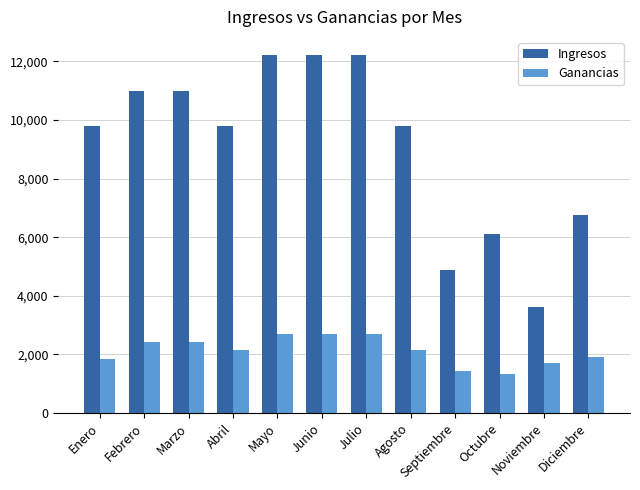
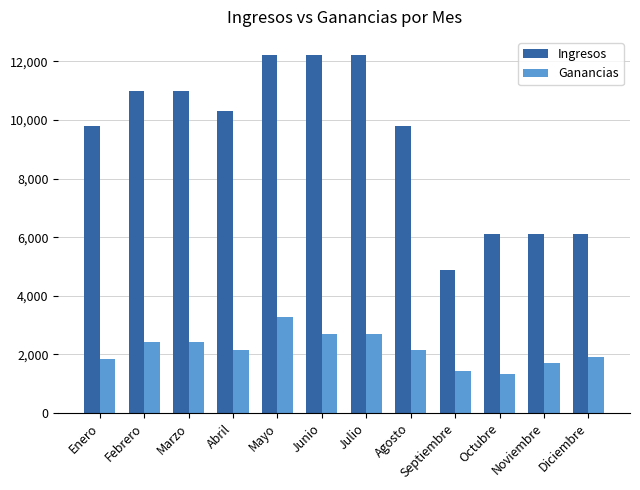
  {
    "Ingresos": {
      "Enero": "9,800",
      "Febrero": "11,000",
      "Marzo": "11,000",
-     "Abril": "9,800",
+     "Abril": "10,300",
      "Mayo": "12,200",
      "Junio": "12,200",
      "Julio": "12,200",
      "Agosto": "9,800",
      "Septiembre": "4,900",
      "Octubre": "6,100",
-     "Noviembre": "3,600",
-     "Diciembre": "6,700"
+     "Noviembre": "6,100",
+     "Diciembre": "6,100"
    },
    "Ganancias": {
      "Enero": "1,900",
      "Febrero": "2,400",
      "Marzo": "2,400",
      "Abril": "2,200",
-     "Mayo": "2,700",
+     "Mayo": "3,300",
      "Junio": "2,700",
      "Julio": "2,700",
      "Agosto": "2,200",
      "Septiembre": "1,400",
      "Octubre": "1,300",
      "Noviembre": "1,700",
      "Diciembre": "1,900"
    }
  }
